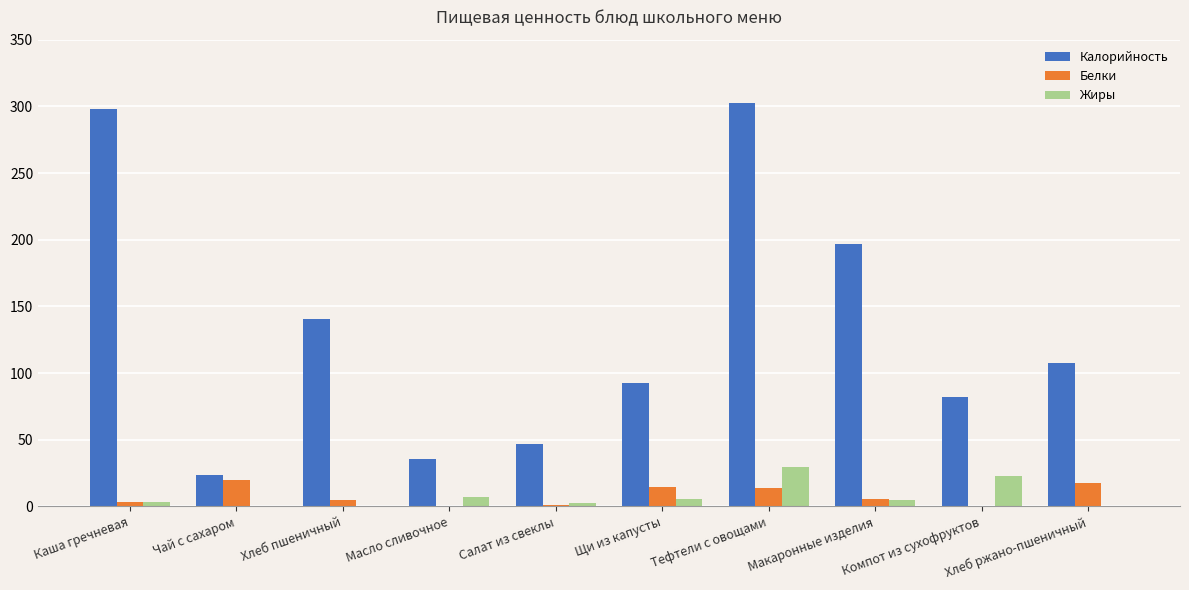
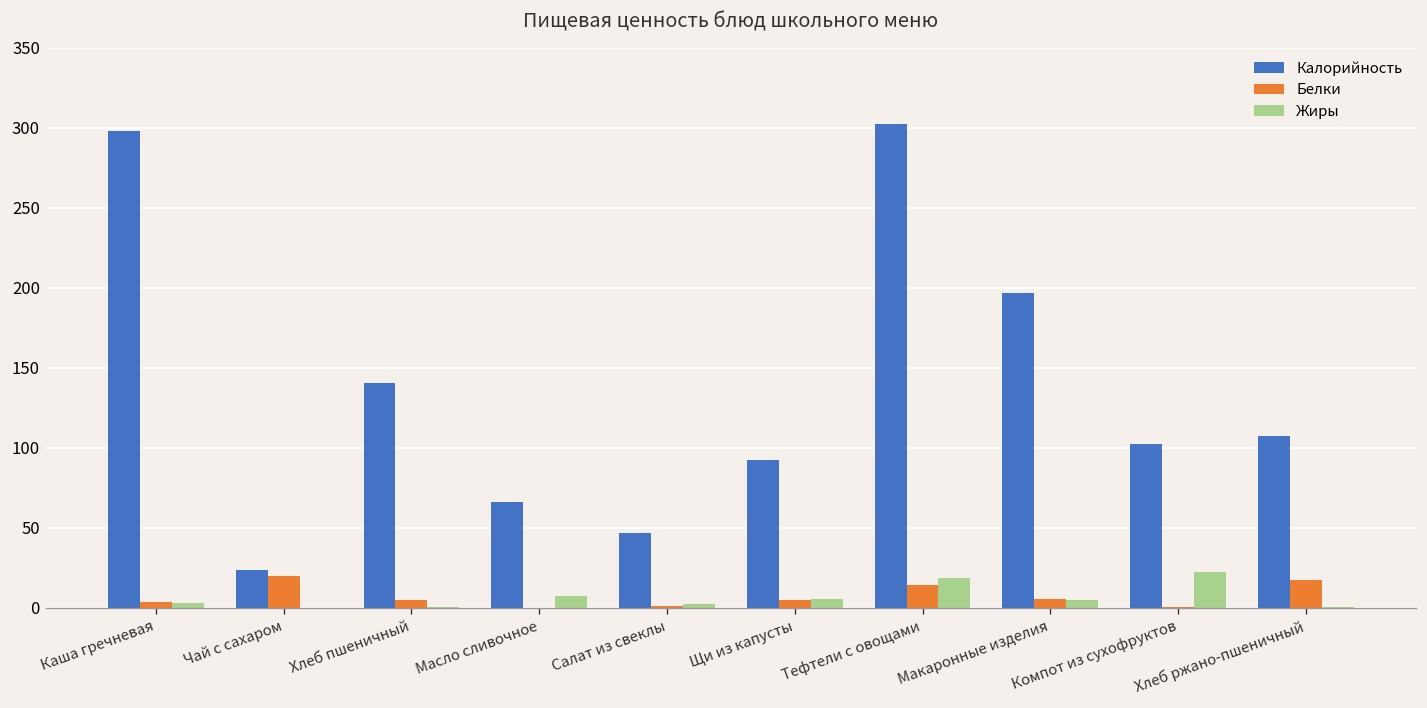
  {
    "Калорийность": {
      "Каша гречневая": 298,
      "Чай с сахаром": 23,
      "Хлеб пшеничный": 141,
-     "Масло сливочное": 35,
+     "Масло сливочное": 66,
      "Салат из свеклы": 47,
      "Щи из капусты": 92,
      "Тефтели с овощами": 302,
      "Макаронные изделия": 197,
-     "Компот из сухофруктов": 82,
+     "Компот из сухофруктов": 102,
      "Хлеб ржано-пшеничный": 107
    },
    "Белки": {
      "Каша гречневая": 3,
      "Чай с сахаром": 20,
      "Хлеб пшеничный": 5,
-     "Щи из капусты": 14,
+     "Щи из капусты": 5,
      "Тефтели с овощами": 14,
      "Макаронные изделия": 5,
      "Хлеб ржано-пшеничный": 17
    },
    "Жиры": {
      "Каша гречневая": 3,
      "Масло сливочное": 7,
      "Салат из свеклы": 3,
      "Щи из капусты": 6,
-     "Тефтели с овощами": 29,
+     "Тефтели с овощами": 19,
      "Макаронные изделия": 5,
      "Компот из сухофруктов": 23
    }
  }
